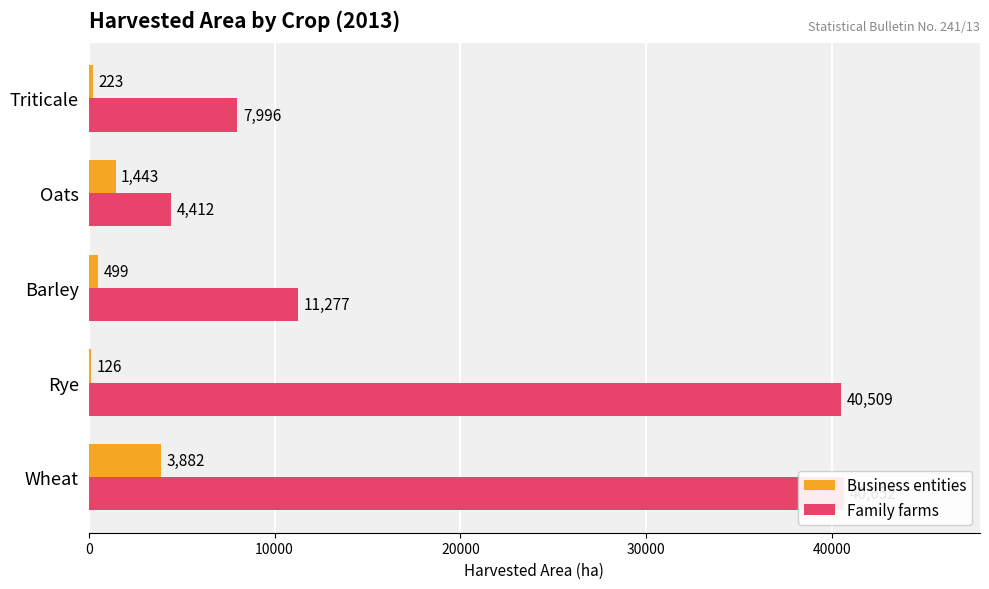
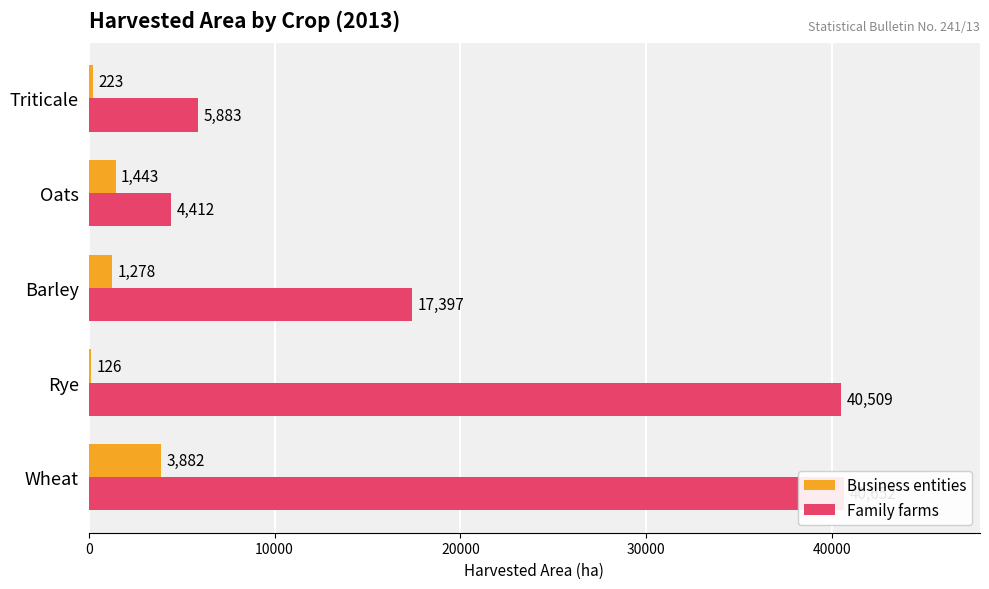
  {
    "Business entities": {
      "Triticale": "223",
      "Oats": "1,443",
-     "Barley": "499",
+     "Barley": "1,278",
      "Rye": "126",
      "Wheat": "3,882"
    },
    "Family farms": {
-     "Triticale": "7,996",
+     "Triticale": "5,883",
      "Oats": "4,412",
-     "Barley": "11,277",
+     "Barley": "17,397",
      "Rye": "40,509"
    }
  }
